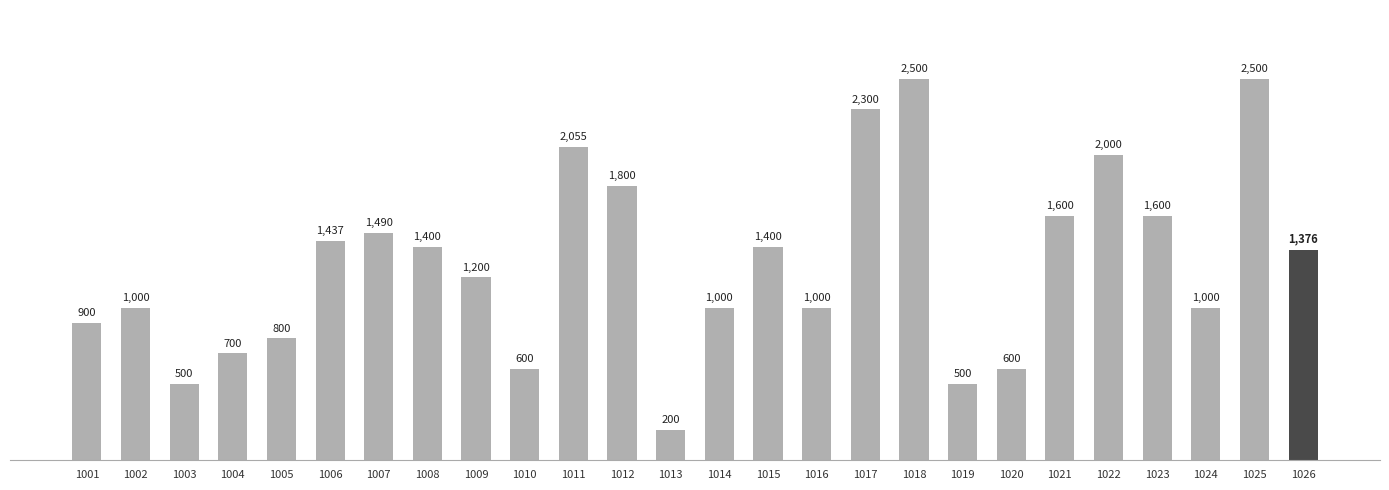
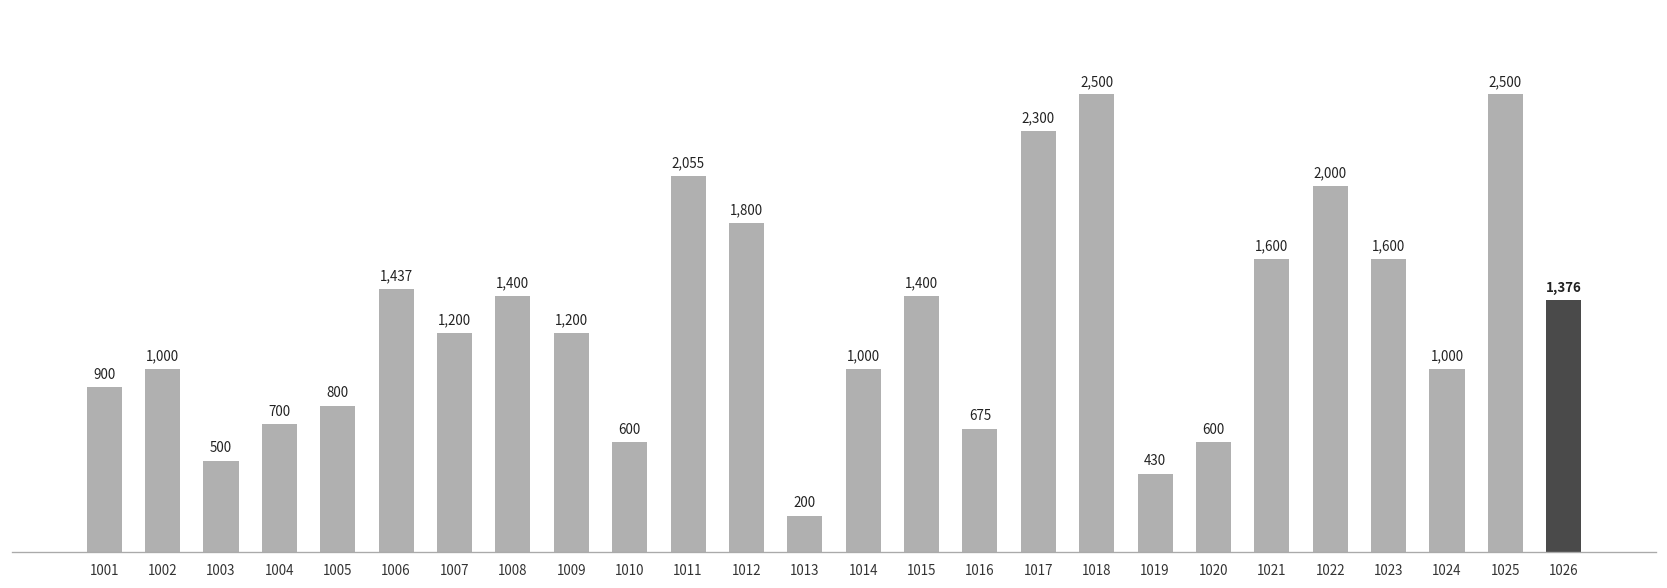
  {
    "1001": "900",
    "1002": "1,000",
    "1003": "500",
    "1004": "700",
    "1005": "800",
    "1006": "1,437",
-   "1007": "1,490",
+   "1007": "1,200",
    "1008": "1,400",
    "1009": "1,200",
    "1010": "600",
    "1011": "2,055",
    "1012": "1,800",
    "1013": "200",
    "1014": "1,000",
    "1015": "1,400",
-   "1016": "1,000",
+   "1016": "675",
    "1017": "2,300",
    "1018": "2,500",
-   "1019": "500",
+   "1019": "430",
    "1020": "600",
    "1021": "1,600",
    "1022": "2,000",
    "1023": "1,600",
    "1024": "1,000",
    "1025": "2,500",
    "1026": "1,376"
  }
